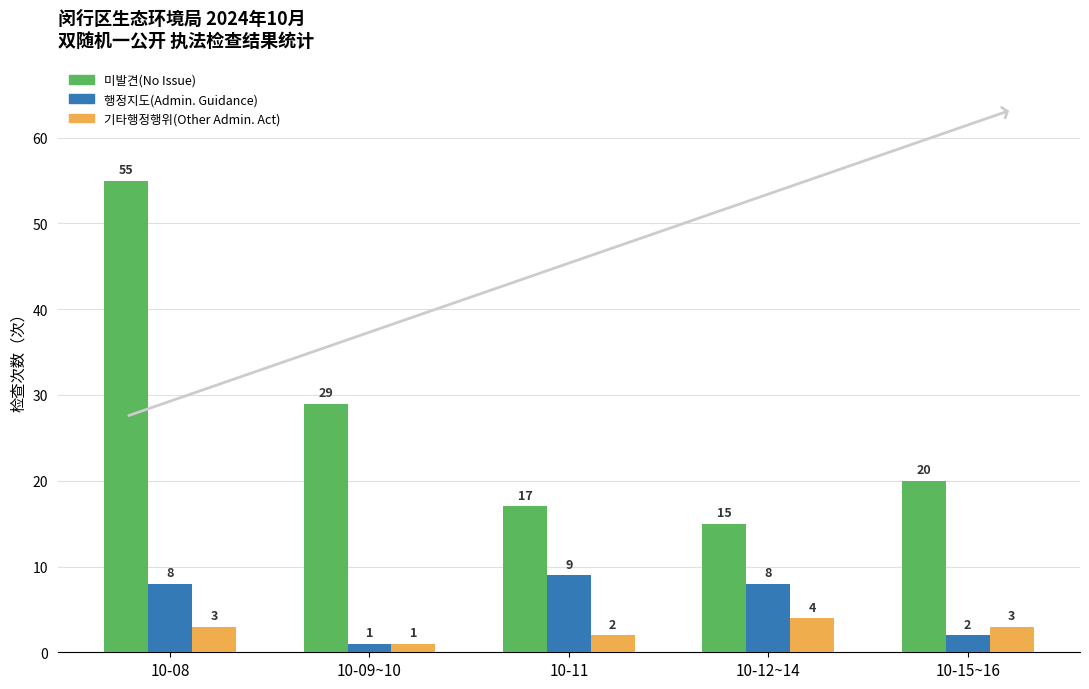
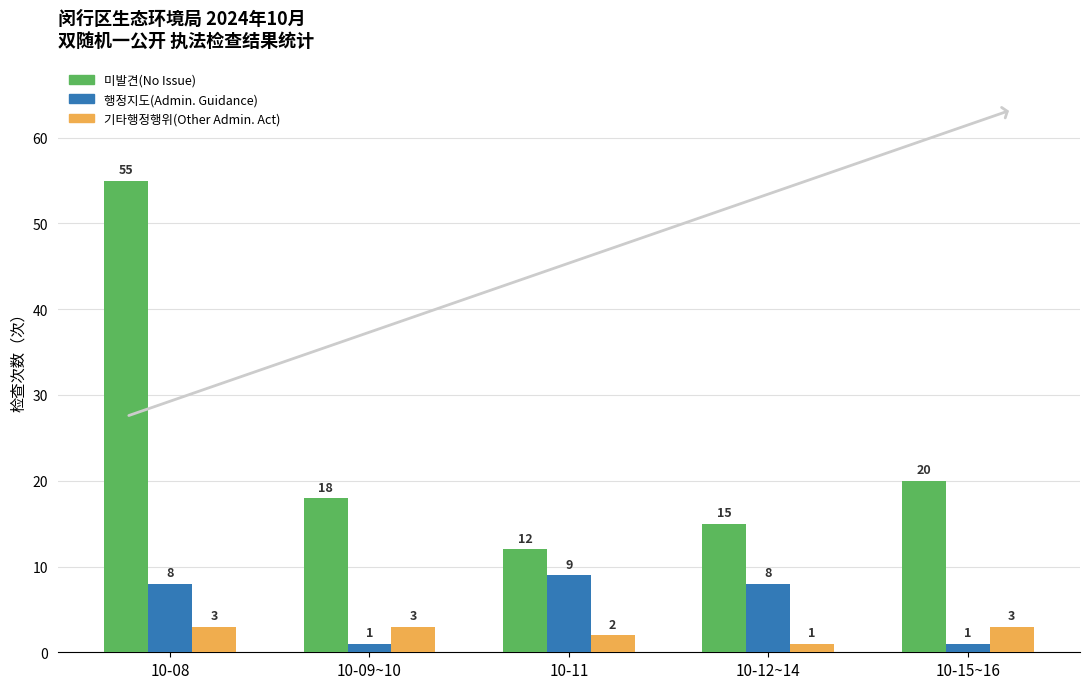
  {
    "미발견(No Issue)": {
      "10-08": 55,
-     "10-09~10": 29,
-     "10-11": 17,
+     "10-09~10": 18,
+     "10-11": 12,
      "10-12~14": 15,
      "10-15~16": 20
    },
    "행정지도(Admin. Guidance)": {
      "10-08": 8,
      "10-09~10": 1,
      "10-11": 9,
      "10-12~14": 8,
-     "10-15~16": 2
+     "10-15~16": 1
    },
    "기타행정행위(Other Admin. Act)": {
      "10-08": 3,
-     "10-09~10": 1,
+     "10-09~10": 3,
      "10-11": 2,
-     "10-12~14": 4,
+     "10-12~14": 1,
      "10-15~16": 3
    }
  }
